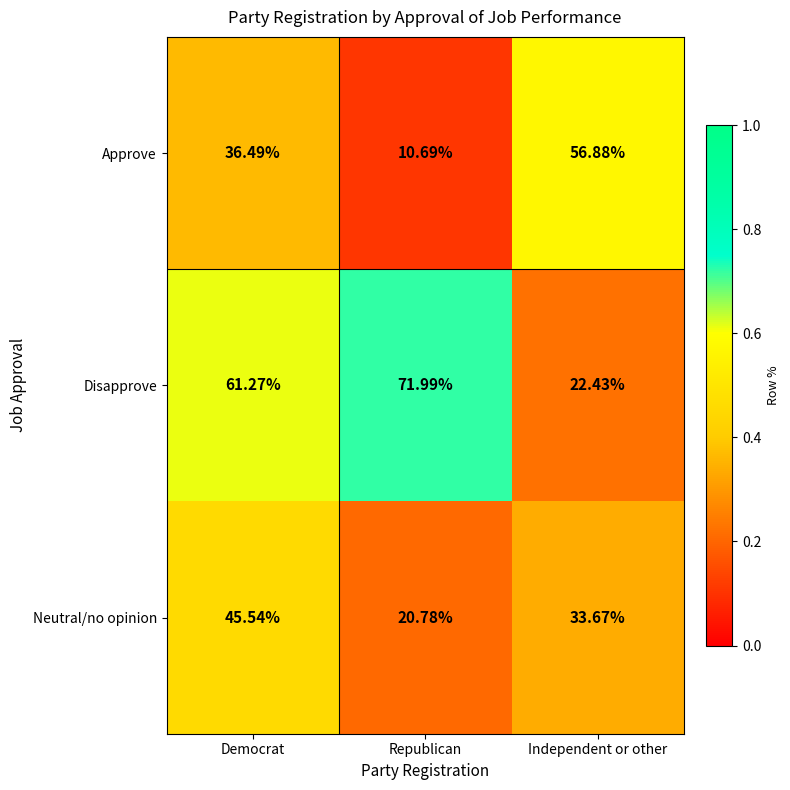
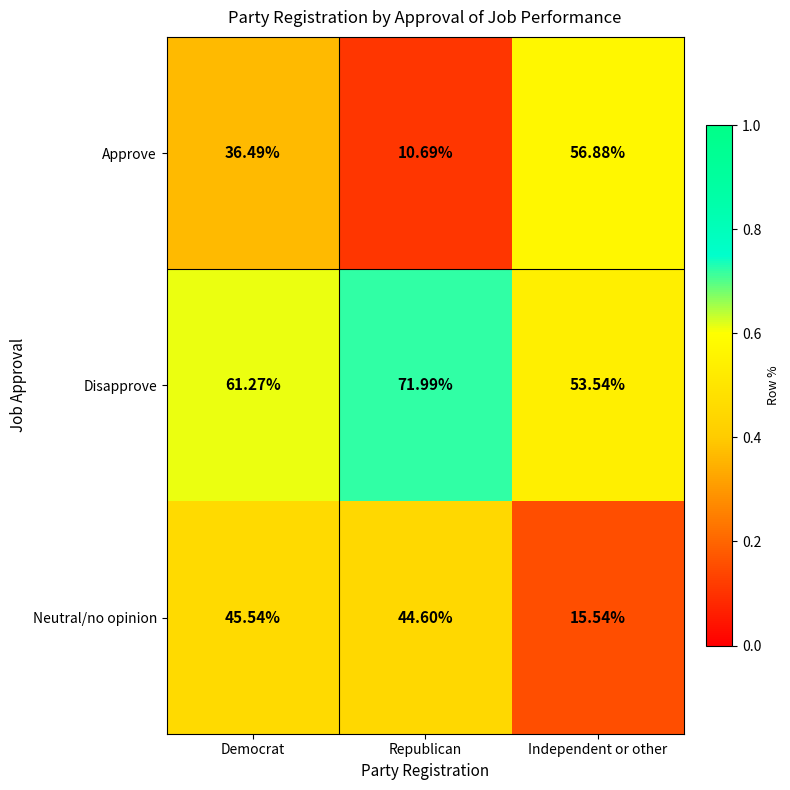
  {
    "Approve": {
      "Democrat": "36.49%",
      "Republican": "10.69%",
      "Independent or other": "56.88%"
    },
    "Disapprove": {
      "Democrat": "61.27%",
      "Republican": "71.99%",
-     "Independent or other": "22.43%"
+     "Independent or other": "53.54%"
    },
    "Neutral/no opinion": {
      "Democrat": "45.54%",
-     "Republican": "20.78%",
-     "Independent or other": "33.67%"
+     "Republican": "44.60%",
+     "Independent or other": "15.54%"
    }
  }
